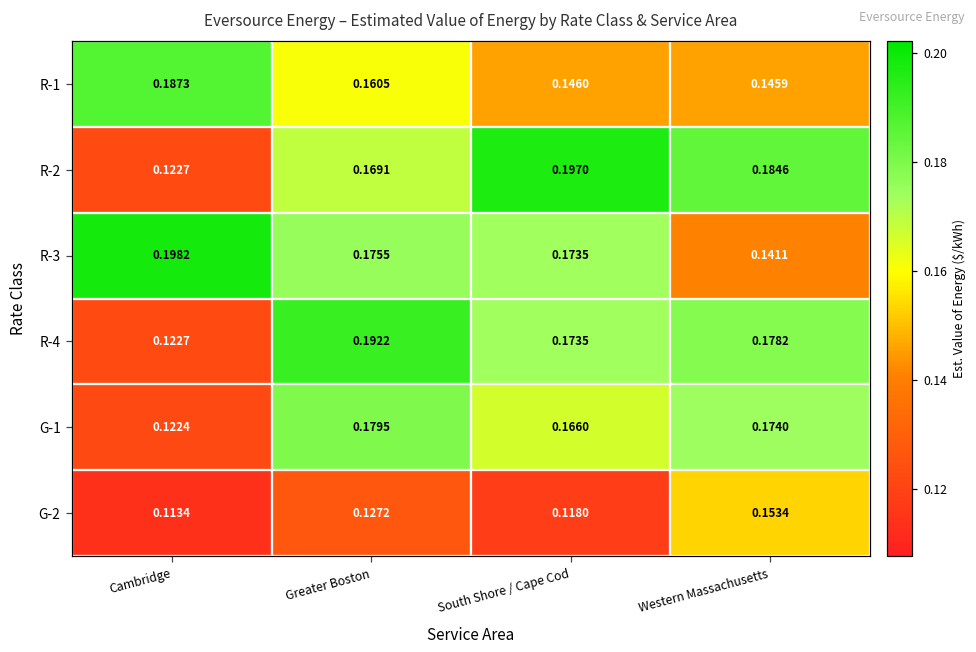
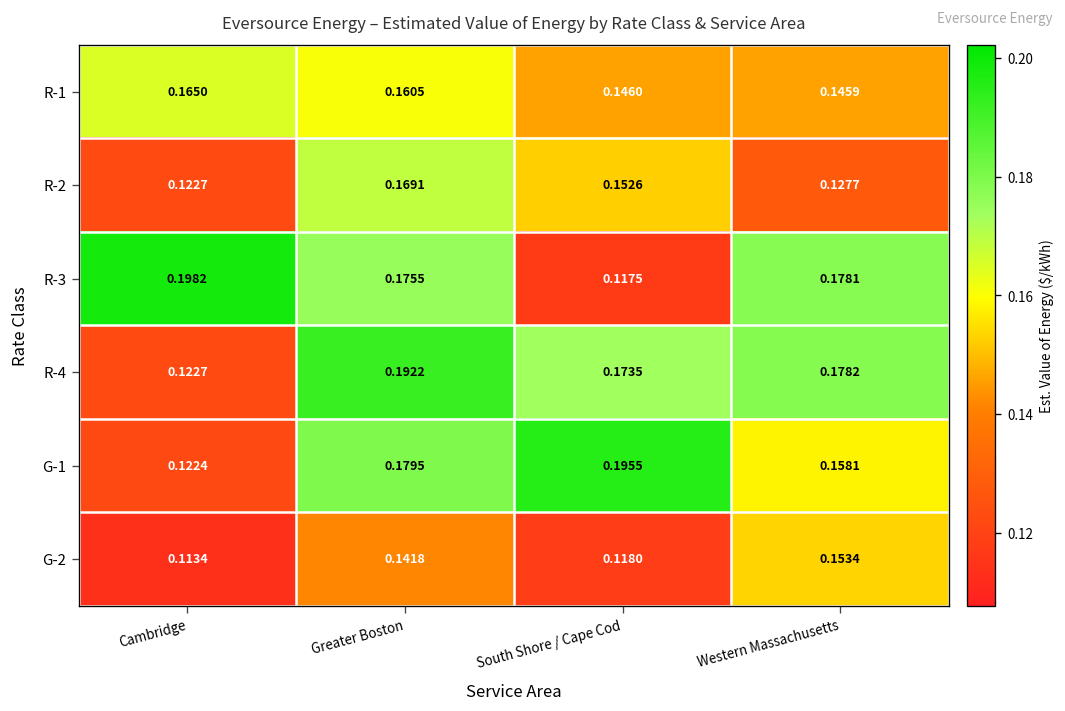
  {
    "R-1": {
-     "Cambridge": 0.1873,
+     "Cambridge": 0.1650,
      "Greater Boston": 0.1605,
      "South Shore / Cape Cod": 0.1460,
      "Western Massachusetts": 0.1459
    },
    "R-2": {
      "Cambridge": 0.1227,
      "Greater Boston": 0.1691,
-     "South Shore / Cape Cod": 0.1970,
-     "Western Massachusetts": 0.1846
+     "South Shore / Cape Cod": 0.1526,
+     "Western Massachusetts": 0.1277
    },
    "R-3": {
      "Cambridge": 0.1982,
      "Greater Boston": 0.1755,
-     "South Shore / Cape Cod": 0.1735,
-     "Western Massachusetts": 0.1411
+     "South Shore / Cape Cod": 0.1175,
+     "Western Massachusetts": 0.1781
    },
    "R-4": {
      "Cambridge": 0.1227,
      "Greater Boston": 0.1922,
      "South Shore / Cape Cod": 0.1735,
      "Western Massachusetts": 0.1782
    },
    "G-1": {
      "Cambridge": 0.1224,
      "Greater Boston": 0.1795,
-     "South Shore / Cape Cod": 0.1660,
-     "Western Massachusetts": 0.1740
+     "South Shore / Cape Cod": 0.1955,
+     "Western Massachusetts": 0.1581
    },
    "G-2": {
      "Cambridge": 0.1134,
-     "Greater Boston": 0.1272,
+     "Greater Boston": 0.1418,
      "South Shore / Cape Cod": 0.1180,
      "Western Massachusetts": 0.1534
    }
  }
